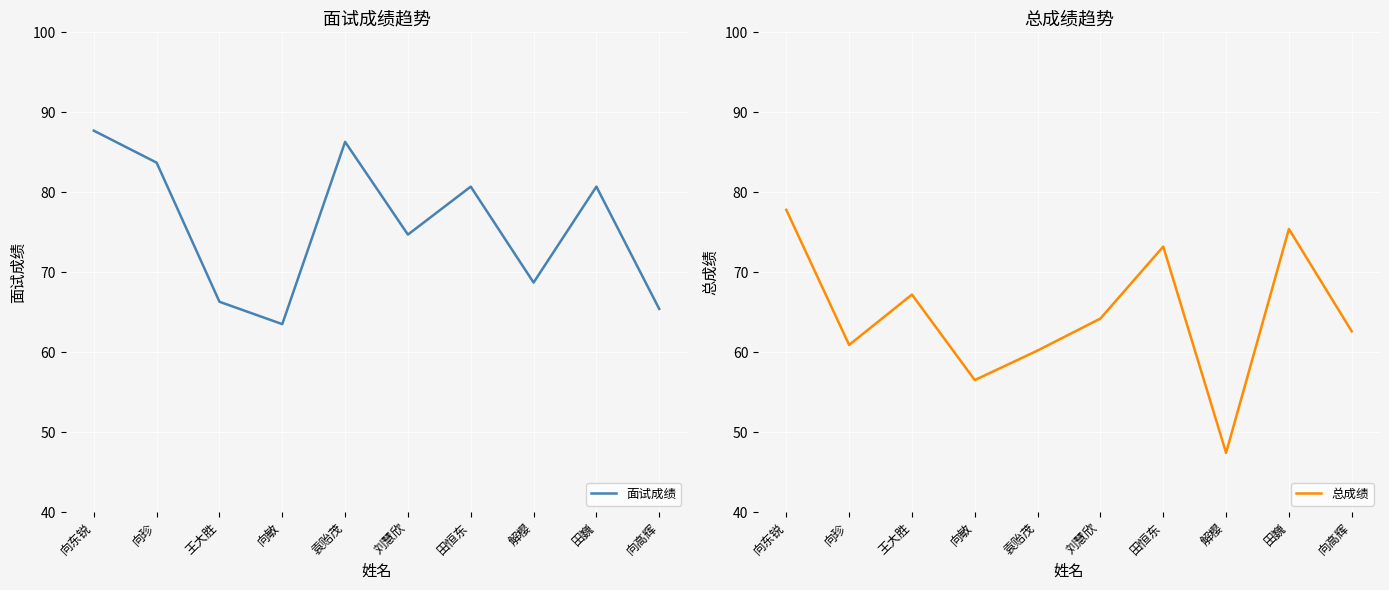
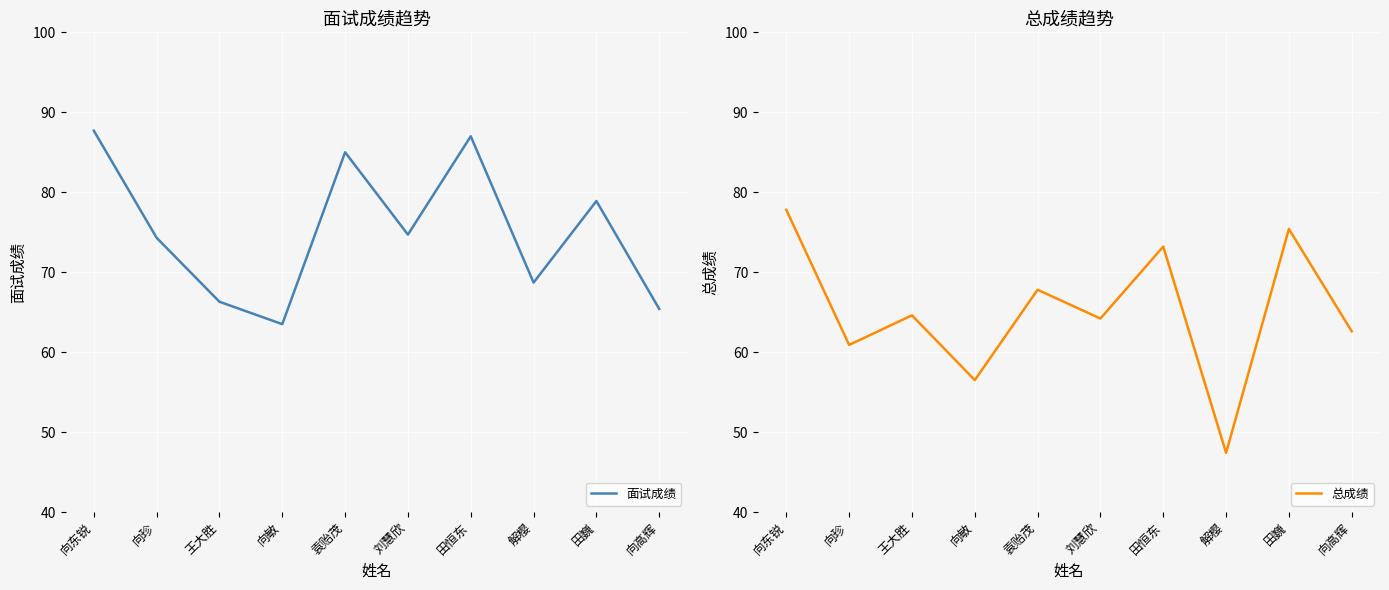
  {
    "面试成绩趋势": {
      "向东锐": 88,
-     "向珍": 84,
+     "向珍": 74,
      "王大胜": 66,
      "向敏": 64,
-     "袁贻茂": 86,
+     "袁贻茂": 85,
      "刘慧欣": 75,
-     "田恒东": 81,
+     "田恒东": 87,
      "解樱": 69,
-     "田巍": 81,
+     "田巍": 79,
      "向高辉": 65
    },
    "总成绩趋势": {
      "向东锐": 78,
      "向珍": 61,
-     "王大胜": 67,
+     "王大胜": 65,
      "向敏": 57,
-     "袁贻茂": 60,
+     "袁贻茂": 68,
      "刘慧欣": 64,
      "田恒东": 73,
      "解樱": 47,
      "田巍": 75,
      "向高辉": 63
    }
  }
